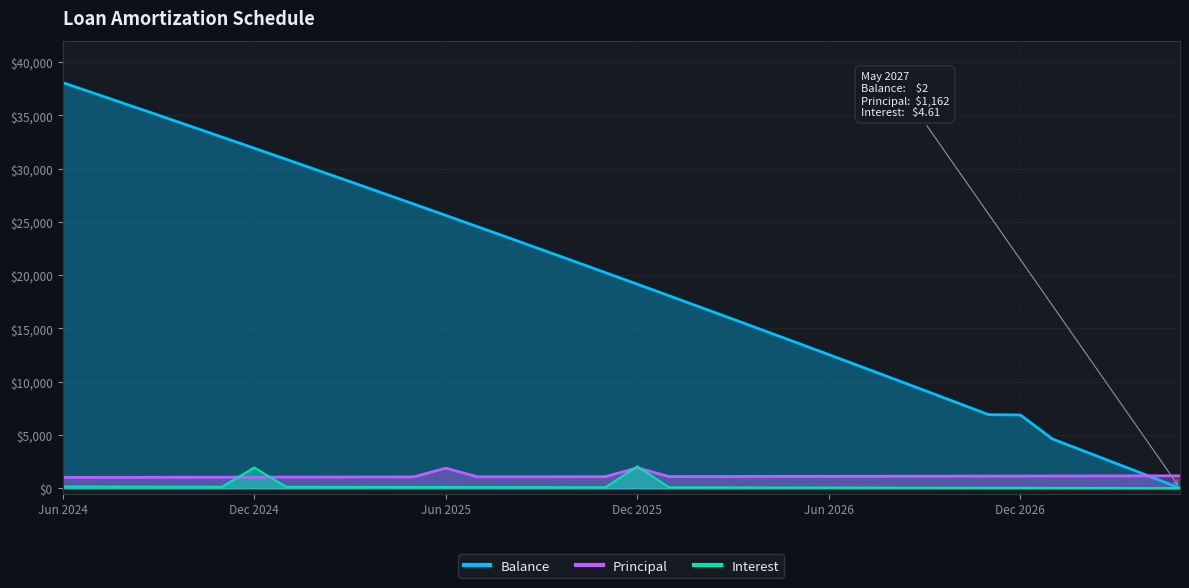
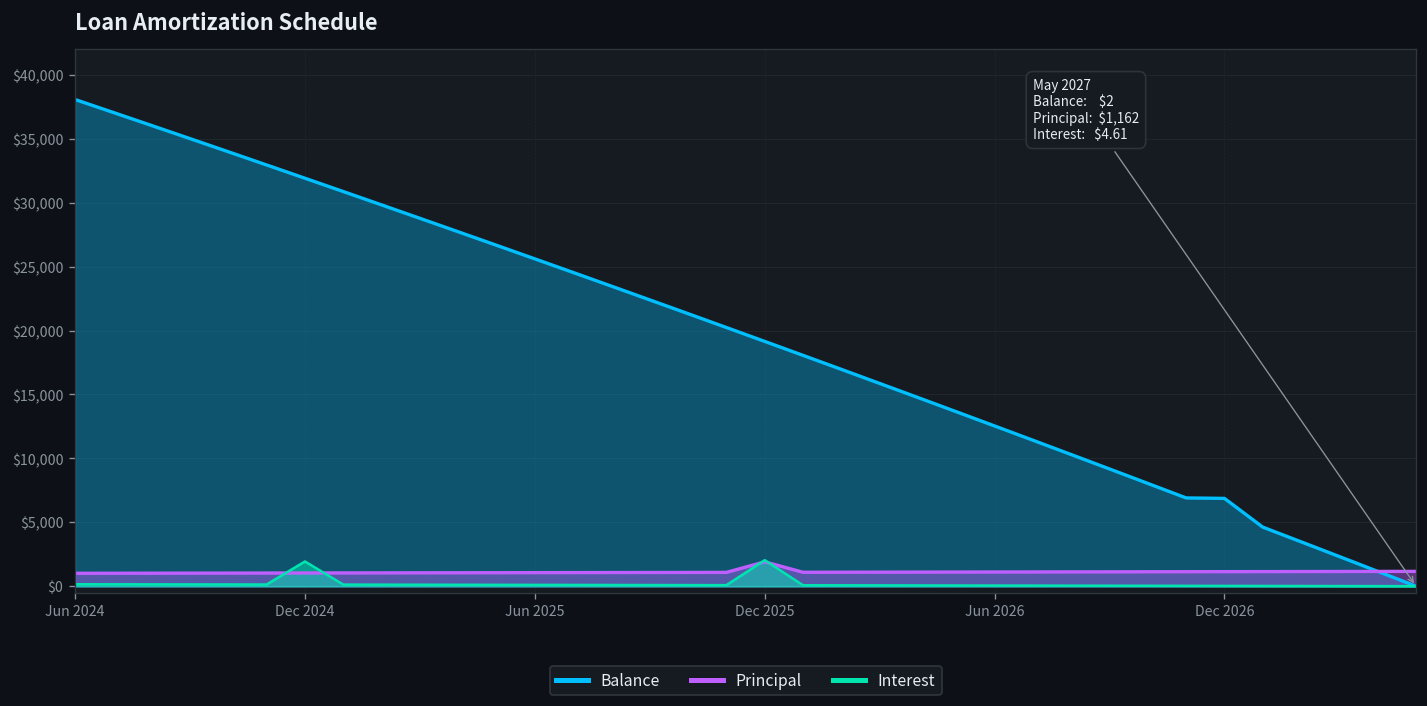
  {
    "Balance": {
      "Jun 2024": "$38,100",
      "Dec 2024": "$31,900",
      "Jun 2025": "$25,600",
      "Dec 2025": "$19,200",
      "Jun 2026": "$12,500",
      "Dec 2026": "$6,900"
    },
    "Principal": {
      "Jun 2024": "$1,000",
      "Dec 2024": "$1,000",
-     "Jun 2025": "$1,900",
+     "Jun 2025": "$1,100",
      "Jun 2026": "$1,100",
      "Dec 2026": "$1,100"
    },
    "Interest": {
      "Jun 2024": "$200",
      "Dec 2024": "$1,900",
      "Jun 2025": "$100",
      "Jun 2026": "$100",
      "Dec 2026": "$0"
    }
  }
